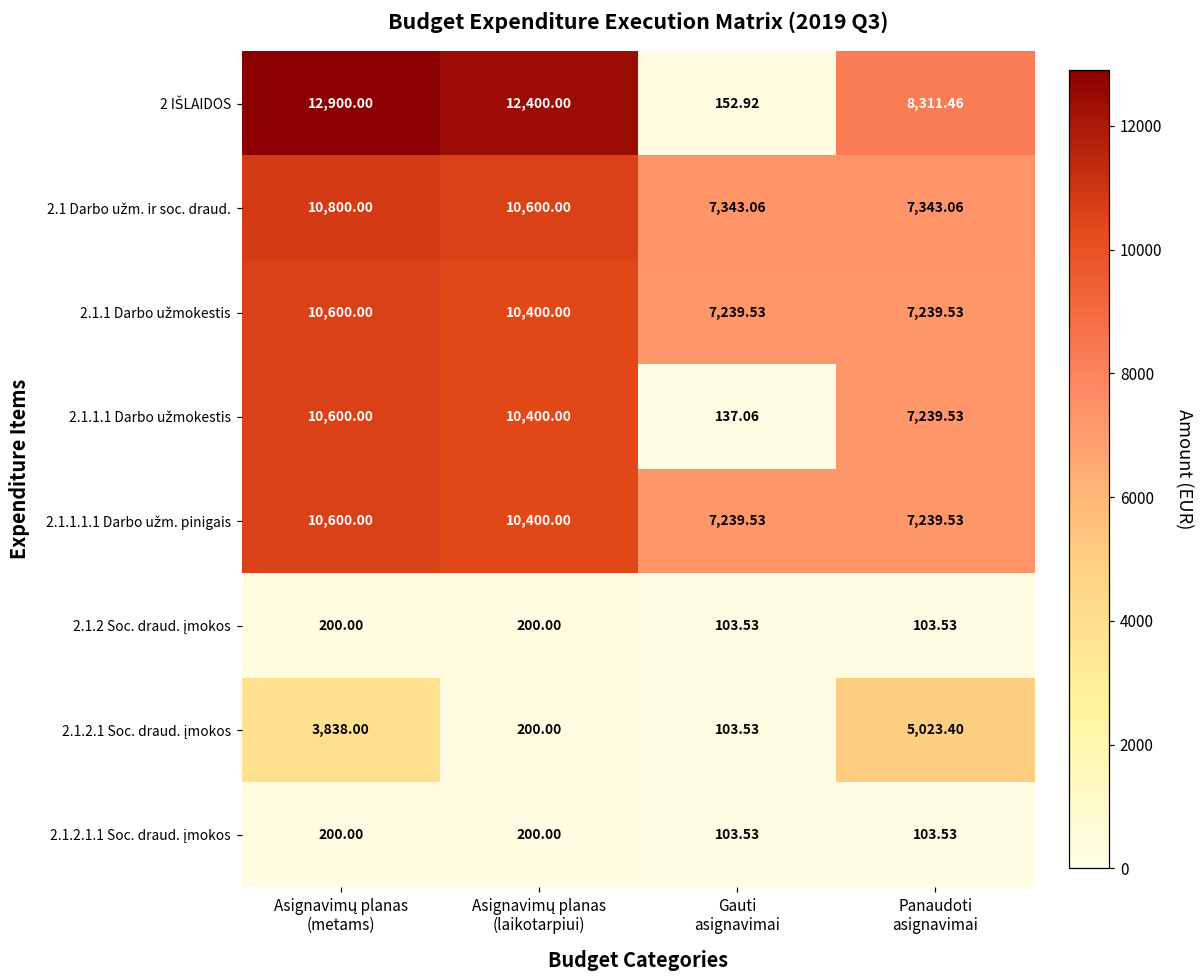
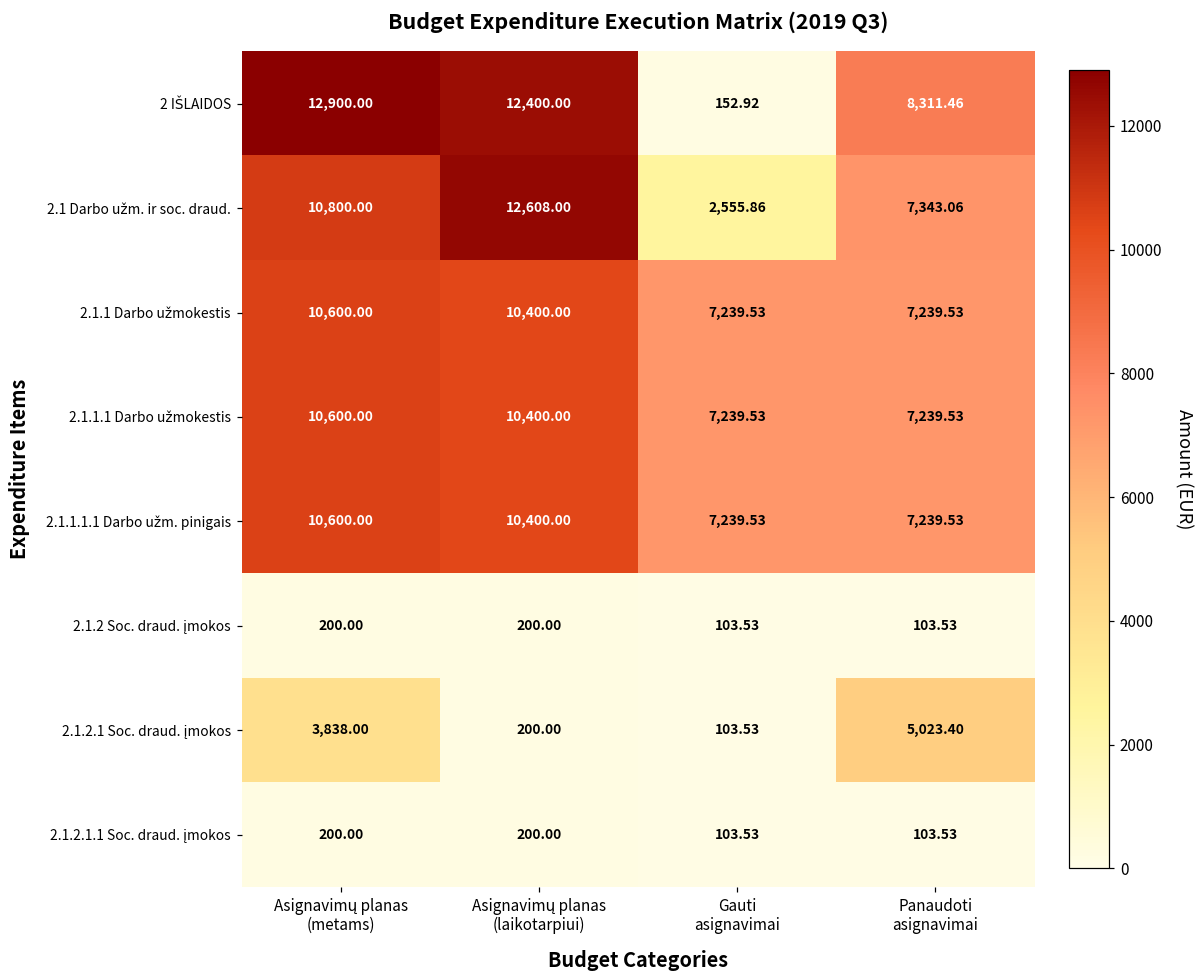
  {
    "2 IŠLAIDOS": {
      "Asignavimų planas (metams)": "12,900.00",
      "Asignavimų planas (laikotarpiui)": "12,400.00",
      "Gauti asignavimai": "152.92",
      "Panaudoti asignavimai": "8,311.46"
    },
    "2.1 Darbo užm. ir soc. draud.": {
      "Asignavimų planas (metams)": "10,800.00",
-     "Asignavimų planas (laikotarpiui)": "10,600.00",
-     "Gauti asignavimai": "7,343.06",
+     "Asignavimų planas (laikotarpiui)": "12,608.00",
+     "Gauti asignavimai": "2,555.86",
      "Panaudoti asignavimai": "7,343.06"
    },
    "2.1.1 Darbo užmokestis": {
      "Asignavimų planas (metams)": "10,600.00",
      "Asignavimų planas (laikotarpiui)": "10,400.00",
      "Gauti asignavimai": "7,239.53",
      "Panaudoti asignavimai": "7,239.53"
    },
    "2.1.1.1 Darbo užmokestis": {
      "Asignavimų planas (metams)": "10,600.00",
      "Asignavimų planas (laikotarpiui)": "10,400.00",
-     "Gauti asignavimai": "137.06",
+     "Gauti asignavimai": "7,239.53",
      "Panaudoti asignavimai": "7,239.53"
    },
    "2.1.1.1.1 Darbo užm. pinigais": {
      "Asignavimų planas (metams)": "10,600.00",
      "Asignavimų planas (laikotarpiui)": "10,400.00",
      "Gauti asignavimai": "7,239.53",
      "Panaudoti asignavimai": "7,239.53"
    },
    "2.1.2 Soc. draud. įmokos": {
      "Asignavimų planas (metams)": "200.00",
      "Asignavimų planas (laikotarpiui)": "200.00",
      "Gauti asignavimai": "103.53",
      "Panaudoti asignavimai": "103.53"
    },
    "2.1.2.1 Soc. draud. įmokos": {
      "Asignavimų planas (metams)": "3,838.00",
      "Asignavimų planas (laikotarpiui)": "200.00",
      "Gauti asignavimai": "103.53",
      "Panaudoti asignavimai": "5,023.40"
    },
    "2.1.2.1.1 Soc. draud. įmokos": {
      "Asignavimų planas (metams)": "200.00",
      "Asignavimų planas (laikotarpiui)": "200.00",
      "Gauti asignavimai": "103.53",
      "Panaudoti asignavimai": "103.53"
    }
  }
